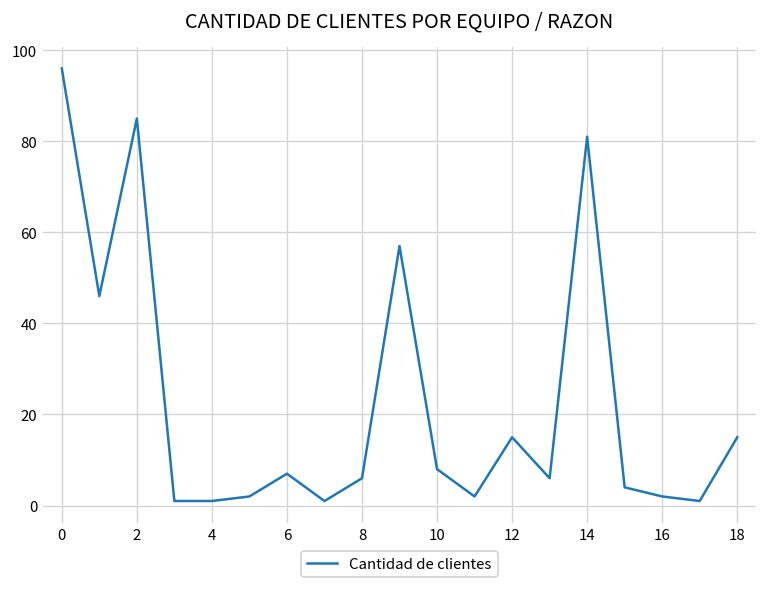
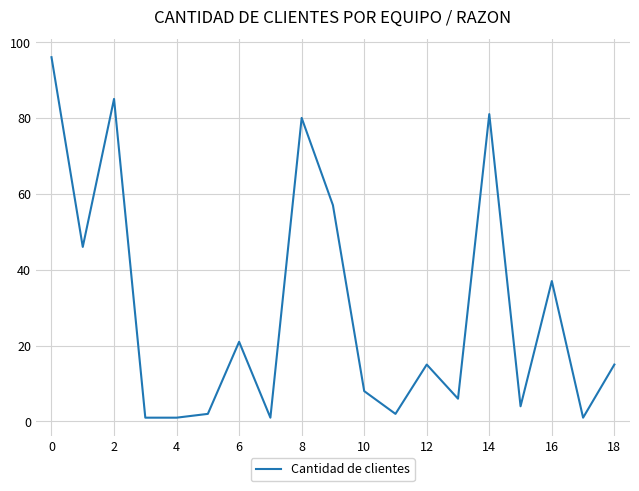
  {
    "0": 96,
    "2": 85,
    "4": 1,
-   "6": 7,
-   "8": 6,
+   "6": 21,
+   "8": 80,
    "10": 8,
    "12": 15,
    "14": 81,
-   "16": 2,
+   "16": 37,
    "18": 15
  }
